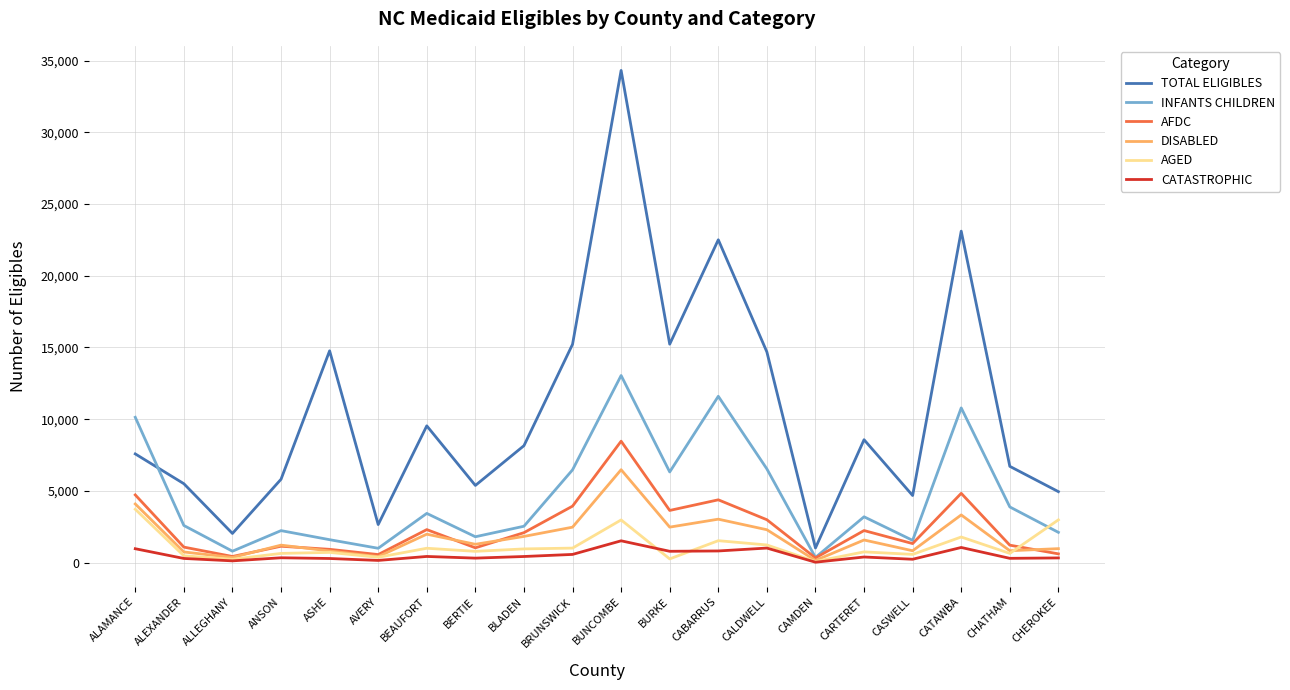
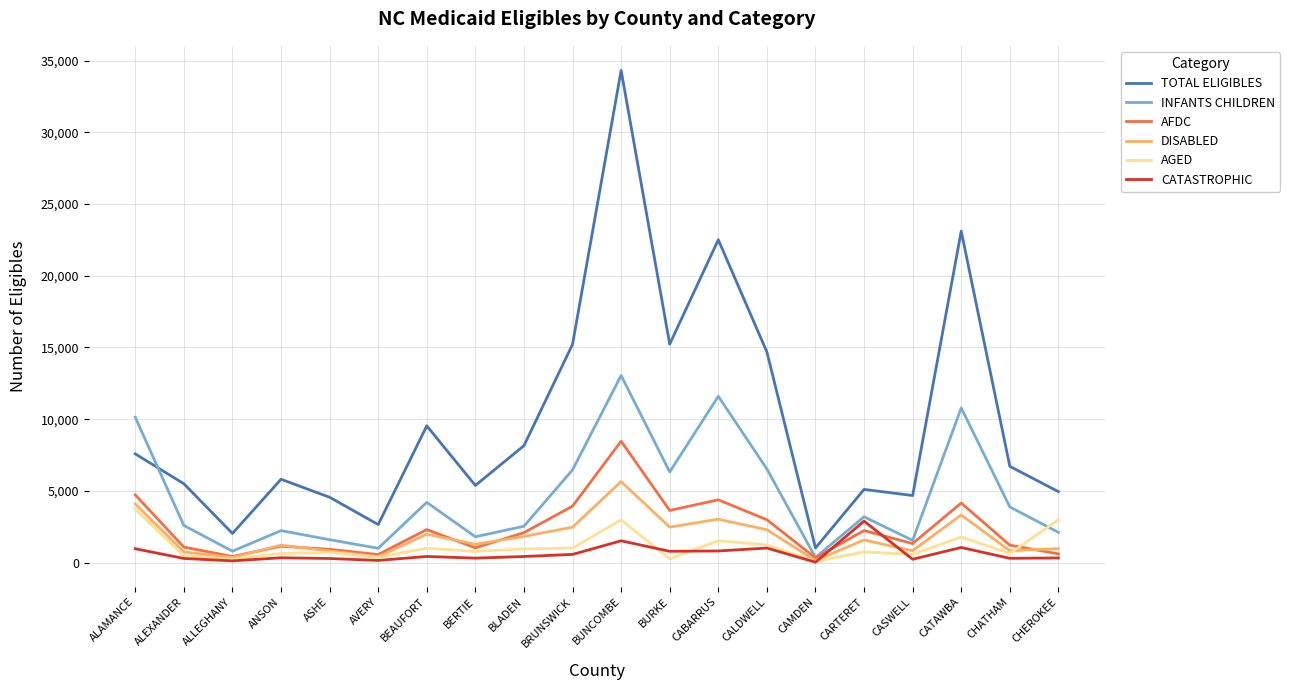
  {
    "TOTAL ELIGIBLES": {
      "ALAMANCE": "7,600",
      "ALEXANDER": "5,500",
      "ALLEGHANY": "2,000",
      "ANSON": "5,800",
-     "ASHE": "14,800",
+     "ASHE": "4,600",
      "AVERY": "2,700",
      "BEAUFORT": "9,500",
      "BERTIE": "5,400",
      "BLADEN": "8,200",
      "BRUNSWICK": "15,200",
      "BUNCOMBE": "34,300",
      "BURKE": "15,200",
      "CABARRUS": "22,500",
      "CALDWELL": "14,700",
      "CAMDEN": "1,000",
-     "CARTERET": "8,600",
+     "CARTERET": "5,100",
      "CASWELL": "4,700",
      "CATAWBA": "23,100",
      "CHATHAM": "6,700",
      "CHEROKEE": "4,900"
    },
    "INFANTS CHILDREN": {
      "ALAMANCE": "10,100",
      "ALEXANDER": "2,600",
      "ALLEGHANY": "800",
      "ANSON": "2,200",
      "ASHE": "1,600",
      "AVERY": "1,000",
-     "BEAUFORT": "3,400",
+     "BEAUFORT": "4,200",
      "BERTIE": "1,800",
      "BLADEN": "2,500",
      "BRUNSWICK": "6,500",
      "BUNCOMBE": "13,000",
      "BURKE": "6,300",
      "CABARRUS": "11,600",
      "CALDWELL": "6,500",
      "CARTERET": "3,200",
      "CASWELL": "1,600",
      "CATAWBA": "10,800",
      "CHATHAM": "3,900",
      "CHEROKEE": "2,100"
    },
    "AFDC": {
      "ALAMANCE": "4,700",
      "ALEXANDER": "1,100",
      "BEAUFORT": "2,300",
      "BERTIE": "1,000",
      "BLADEN": "2,100",
      "BRUNSWICK": "3,900",
      "BUNCOMBE": "8,500",
      "BURKE": "3,600",
      "CABARRUS": "4,400",
      "CALDWELL": "3,000",
      "CARTERET": "2,200",
      "CASWELL": "1,300",
-     "CATAWBA": "4,800",
+     "CATAWBA": "4,200",
      "CHATHAM": "1,200",
      "CHEROKEE": "600"
    },
    "DISABLED": {
      "ALAMANCE": "4,100",
      "ALEXANDER": "700",
      "BEAUFORT": "2,000",
      "BERTIE": "1,300",
      "BLADEN": "1,800",
      "BRUNSWICK": "2,500",
-     "BUNCOMBE": "6,500",
+     "BUNCOMBE": "5,700",
      "BURKE": "2,500",
      "CABARRUS": "3,000",
      "CALDWELL": "2,300",
      "CARTERET": "1,600",
      "CASWELL": "800",
      "CATAWBA": "3,300",
      "CHATHAM": "800",
      "CHEROKEE": "1,000"
    },
    "AGED": {
      "ALAMANCE": "3,700",
      "ALEXANDER": "500",
      "ANSON": "600",
      "BEAUFORT": "1,000",
      "BERTIE": "800",
      "BLADEN": "1,000",
      "BRUNSWICK": "1,000",
      "BUNCOMBE": "3,000",
      "BURKE": "300",
      "CABARRUS": "1,500",
      "CALDWELL": "1,200",
      "CARTERET": "800",
      "CASWELL": "600",
      "CATAWBA": "1,800",
      "CHATHAM": "600",
      "CHEROKEE": "3,000"
    },
    "CATASTROPHIC": {
      "ALAMANCE": "1,000",
      "ALEXANDER": "300",
      "ANSON": "300",
      "ASHE": "300",
      "AVERY": "200",
      "BEAUFORT": "400",
      "BERTIE": "300",
      "BLADEN": "400",
      "BRUNSWICK": "600",
      "BUNCOMBE": "1,500",
      "BURKE": "800",
      "CABARRUS": "800",
      "CALDWELL": "1,000",
-     "CARTERET": "400",
+     "CARTERET": "2,900",
      "CASWELL": "200",
      "CATAWBA": "1,100",
      "CHATHAM": "300",
      "CHEROKEE": "300"
    }
  }
